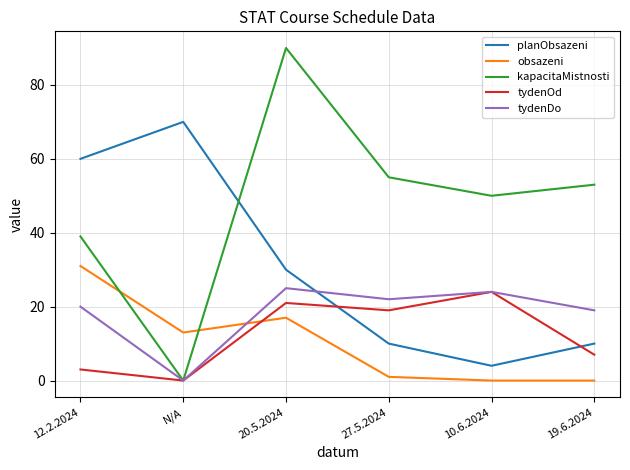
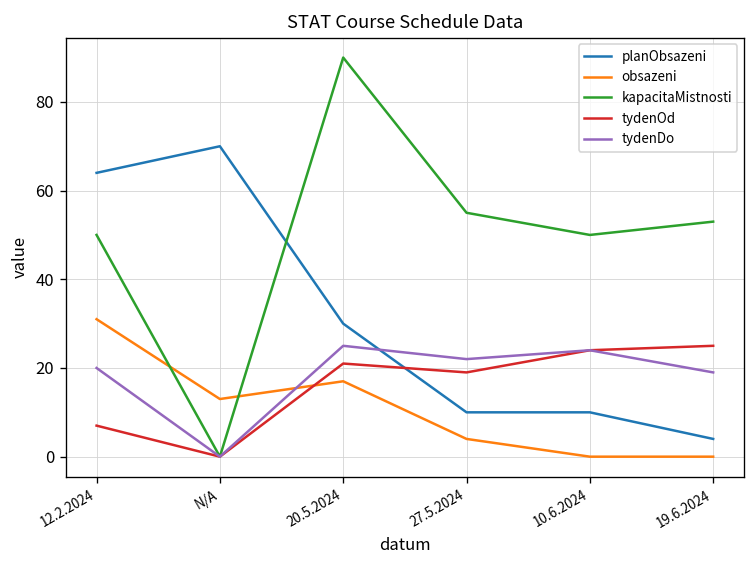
  {
    "planObsazeni": {
-     "12.2.2024": 60,
+     "12.2.2024": 64,
      "N/A": 70,
      "20.5.2024": 30,
      "27.5.2024": 10,
-     "10.6.2024": 4,
-     "19.6.2024": 10
+     "10.6.2024": 10,
+     "19.6.2024": 4
    },
    "obsazeni": {
      "12.2.2024": 31,
      "N/A": 13,
      "20.5.2024": 17,
-     "27.5.2024": 1,
+     "27.5.2024": 4,
      "10.6.2024": 0,
      "19.6.2024": 0
    },
    "kapacitaMistnosti": {
-     "12.2.2024": 39,
+     "12.2.2024": 50,
      "20.5.2024": 90,
      "27.5.2024": 55,
      "10.6.2024": 50,
      "19.6.2024": 53
    },
    "tydenOd": {
-     "12.2.2024": 3,
+     "12.2.2024": 7,
      "20.5.2024": 21,
      "27.5.2024": 19,
-     "19.6.2024": 7
+     "19.6.2024": 25
    },
    "tydenDo": {
      "12.2.2024": 20,
      "20.5.2024": 25,
      "27.5.2024": 22,
      "19.6.2024": 19
    }
  }
